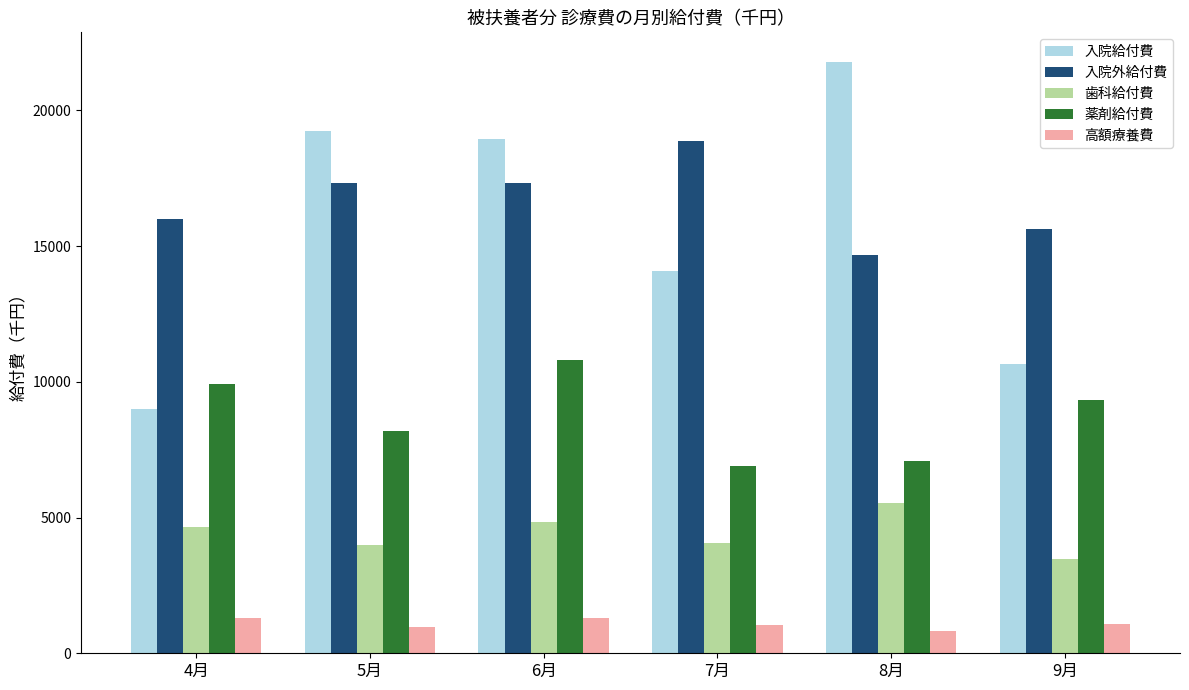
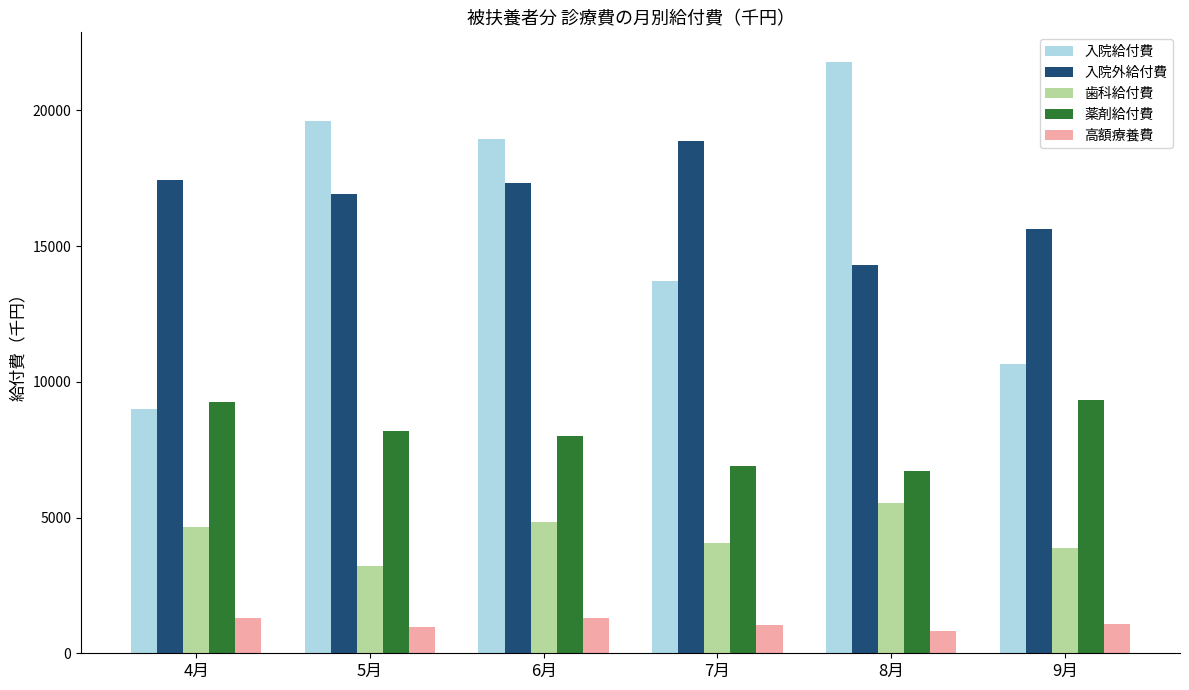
  {
    "入院給付費": {
      "4月": 9000,
-     "5月": 19200,
+     "5月": 19600,
      "6月": 18900,
-     "7月": 14100,
+     "7月": 13700,
      "8月": 21800,
      "9月": 10700
    },
    "入院外給付費": {
-     "4月": 16000,
-     "5月": 17300,
+     "4月": 17400,
+     "5月": 16900,
      "6月": 17300,
      "7月": 18900,
-     "8月": 14700,
+     "8月": 14300,
      "9月": 15600
    },
    "歯科給付費": {
      "4月": 4700,
-     "5月": 4000,
+     "5月": 3200,
      "6月": 4800,
      "7月": 4100,
      "8月": 5600,
-     "9月": 3500
+     "9月": 3900
    },
    "薬剤給付費": {
-     "4月": 9900,
+     "4月": 9300,
      "5月": 8200,
-     "6月": 10800,
+     "6月": 8000,
      "7月": 6900,
-     "8月": 7100,
+     "8月": 6700,
      "9月": 9300
    },
    "高額療養費": {
      "4月": 1300,
      "5月": 1000,
      "6月": 1300,
      "7月": 1100,
      "8月": 800,
      "9月": 1100
    }
  }
